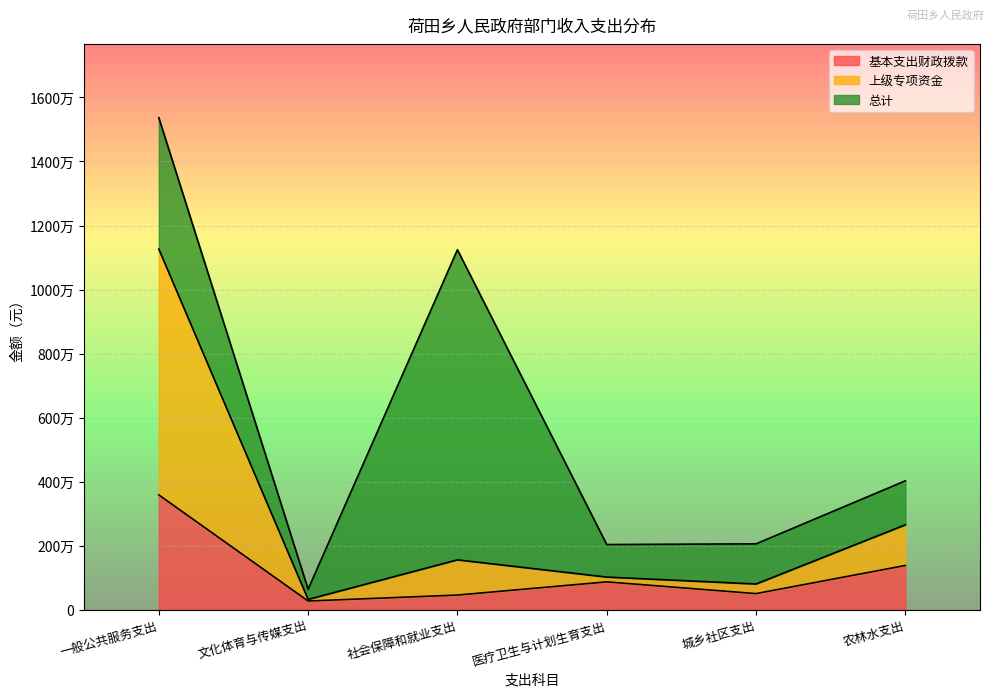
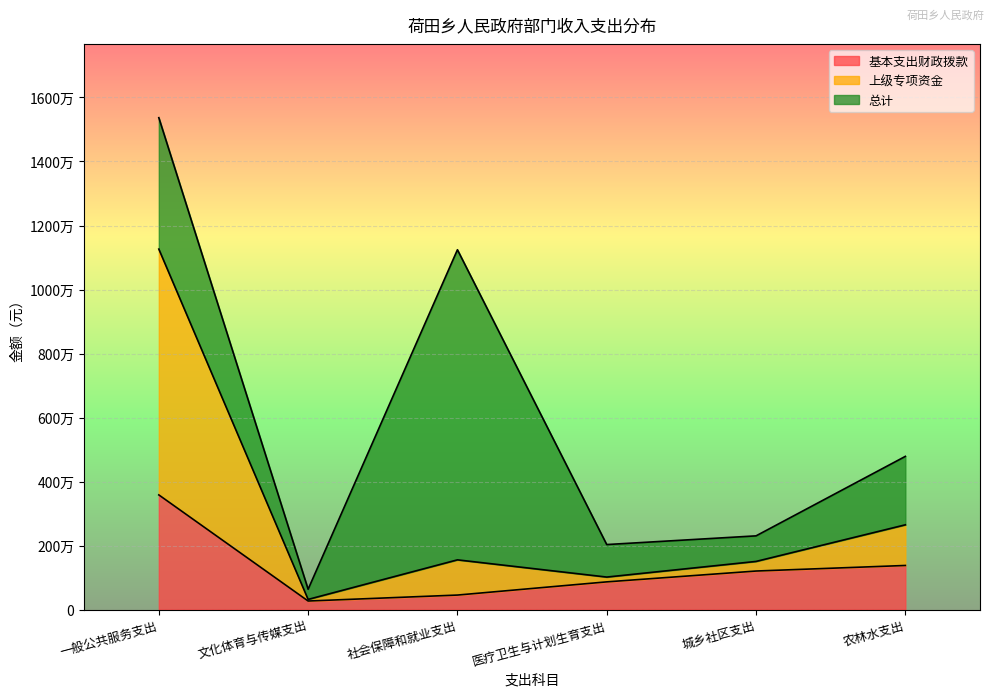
  {
    "基本支出财政拨款": {
      "一般公共服务支出": "360万",
      "社会保障和就业支出": "50万",
      "医疗卫生与计划生育支出": "90万",
-     "城乡社区支出": "50万",
+     "城乡社区支出": "120万",
      "农林水支出": "140万"
    },
    "上级专项资金": {
      "一般公共服务支出": "770万",
      "社会保障和就业支出": "110万",
      "医疗卫生与计划生育支出": "20万",
      "城乡社区支出": "30万",
      "农林水支出": "130万"
    },
    "总计": {
      "一般公共服务支出": "410万",
      "文化体育与传媒支出": "30万",
      "社会保障和就业支出": "970万",
      "医疗卫生与计划生育支出": "100万",
-     "城乡社区支出": "130万",
-     "农林水支出": "140万"
+     "城乡社区支出": "80万",
+     "农林水支出": "210万"
    }
  }
